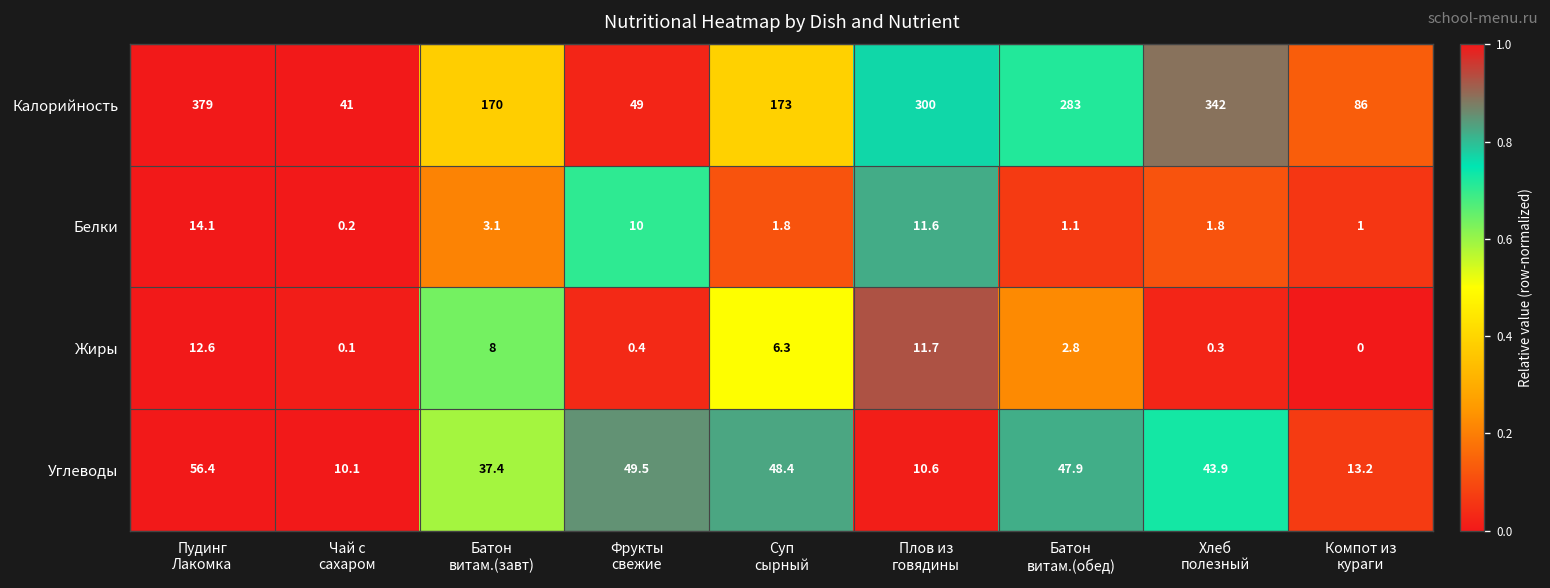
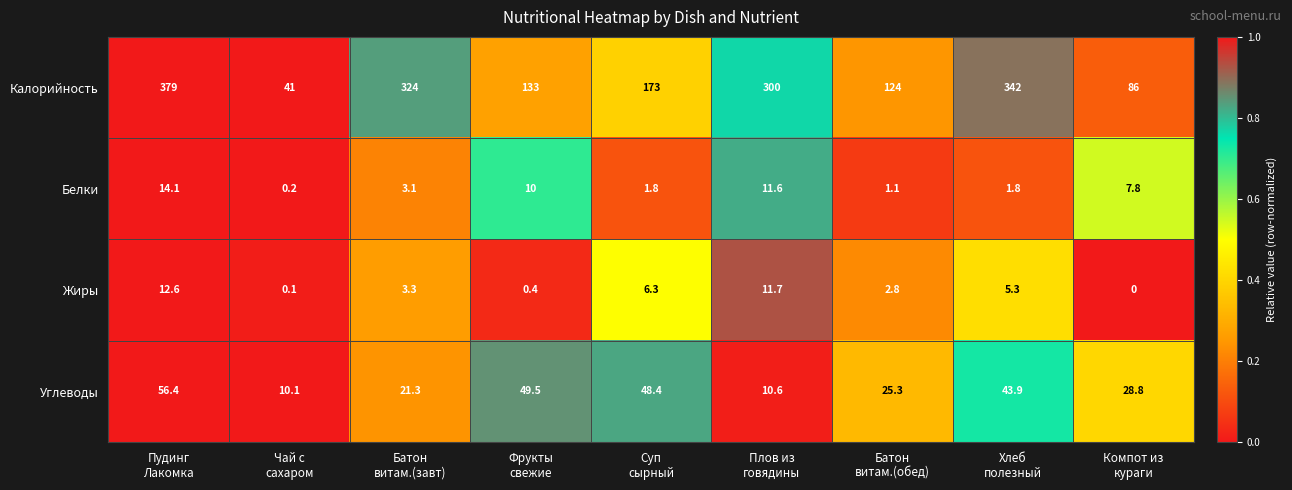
  {
    "Калорийность": {
      "Пудинг Лакомка": 379,
      "Чай с сахаром": 41,
-     "Батон витам.(завт)": 170,
-     "Фрукты свежие": 49,
+     "Батон витам.(завт)": 324,
+     "Фрукты свежие": 133,
      "Суп сырный": 173,
      "Плов из говядины": 300,
-     "Батон витам.(обед)": 283,
+     "Батон витам.(обед)": 124,
      "Хлеб полезный": 342,
      "Компот из кураги": 86
    },
    "Белки": {
      "Пудинг Лакомка": 14.1,
      "Чай с сахаром": 0.2,
      "Батон витам.(завт)": 3.1,
      "Фрукты свежие": 10,
      "Суп сырный": 1.8,
      "Плов из говядины": 11.6,
      "Батон витам.(обед)": 1.1,
      "Хлеб полезный": 1.8,
-     "Компот из кураги": 1
+     "Компот из кураги": 7.8
    },
    "Жиры": {
      "Пудинг Лакомка": 12.6,
      "Чай с сахаром": 0.1,
-     "Батон витам.(завт)": 8,
+     "Батон витам.(завт)": 3.3,
      "Фрукты свежие": 0.4,
      "Суп сырный": 6.3,
      "Плов из говядины": 11.7,
      "Батон витам.(обед)": 2.8,
-     "Хлеб полезный": 0.3,
+     "Хлеб полезный": 5.3,
      "Компот из кураги": 0
    },
    "Углеводы": {
      "Пудинг Лакомка": 56.4,
      "Чай с сахаром": 10.1,
-     "Батон витам.(завт)": 37.4,
+     "Батон витам.(завт)": 21.3,
      "Фрукты свежие": 49.5,
      "Суп сырный": 48.4,
      "Плов из говядины": 10.6,
-     "Батон витам.(обед)": 47.9,
+     "Батон витам.(обед)": 25.3,
      "Хлеб полезный": 43.9,
-     "Компот из кураги": 13.2
+     "Компот из кураги": 28.8
    }
  }
